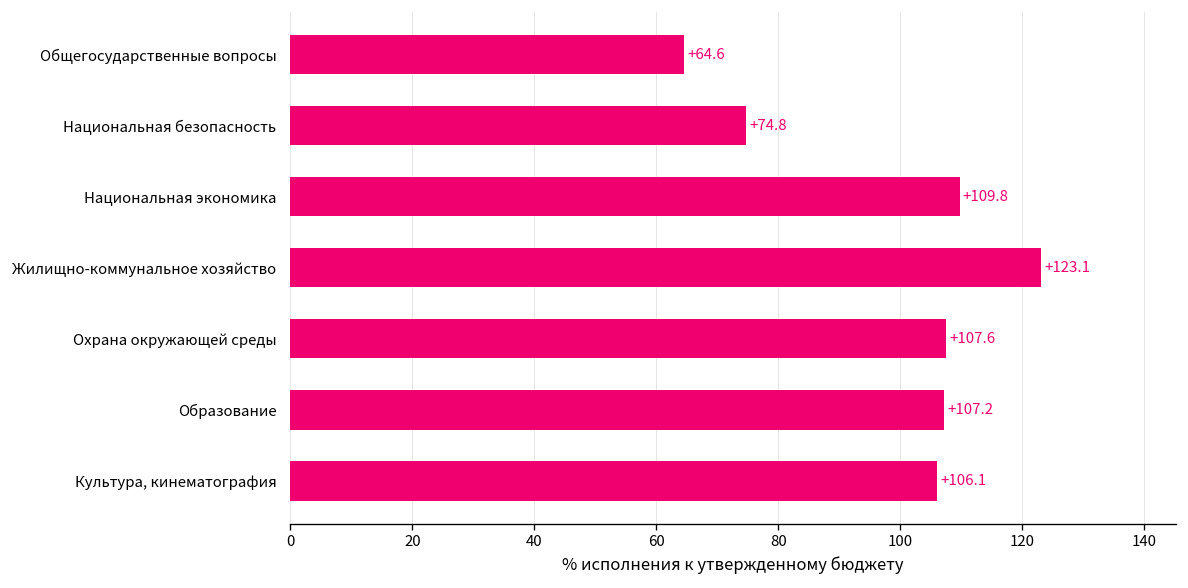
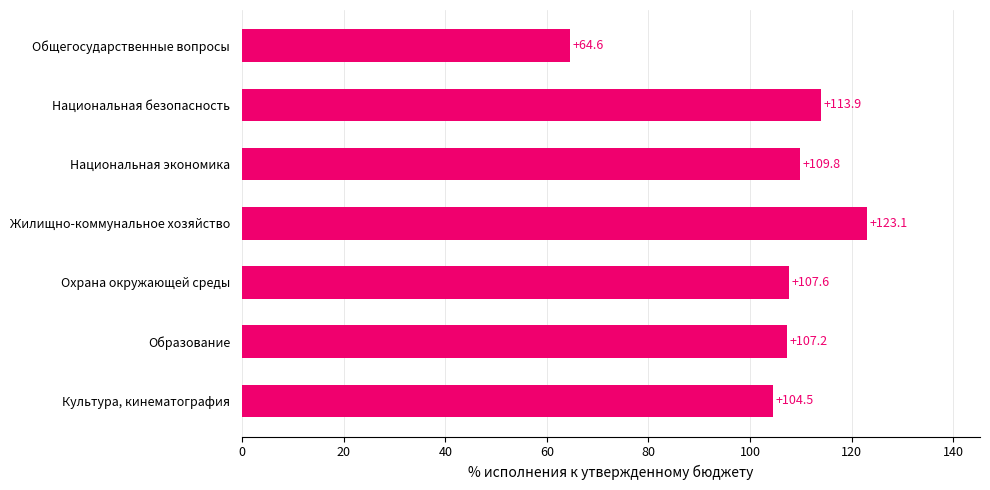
  {
    "Общегосударственные вопросы": "+64.6",
-   "Национальная безопасность": "+74.8",
+   "Национальная безопасность": "+113.9",
    "Национальная экономика": "+109.8",
    "Жилищно-коммунальное хозяйство": "+123.1",
    "Охрана окружающей среды": "+107.6",
    "Образование": "+107.2",
-   "Культура, кинематография": "+106.1"
+   "Культура, кинематография": "+104.5"
  }
